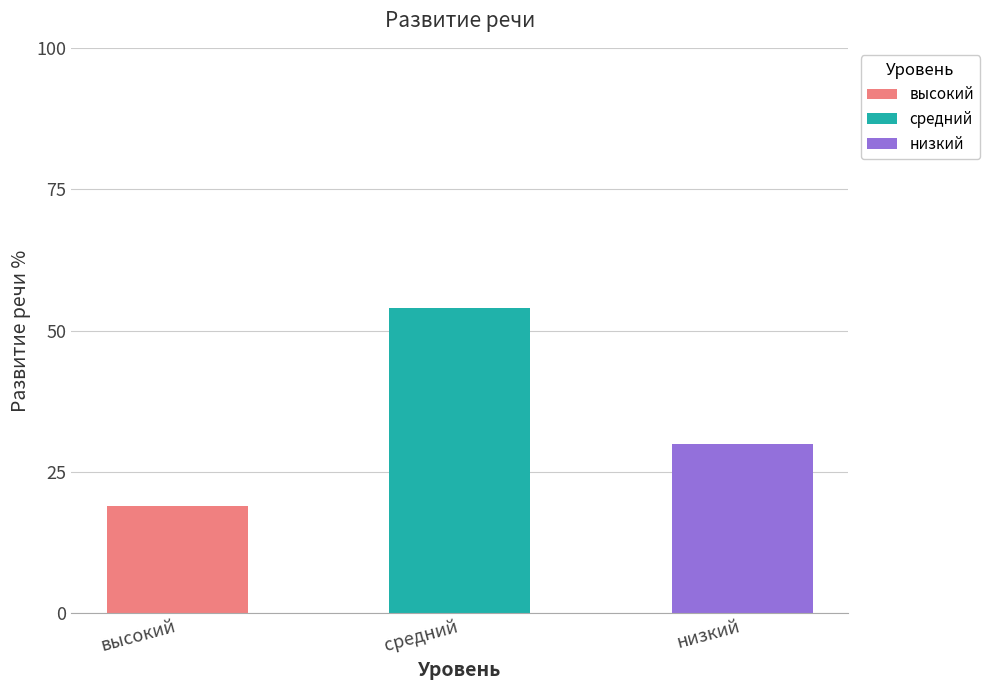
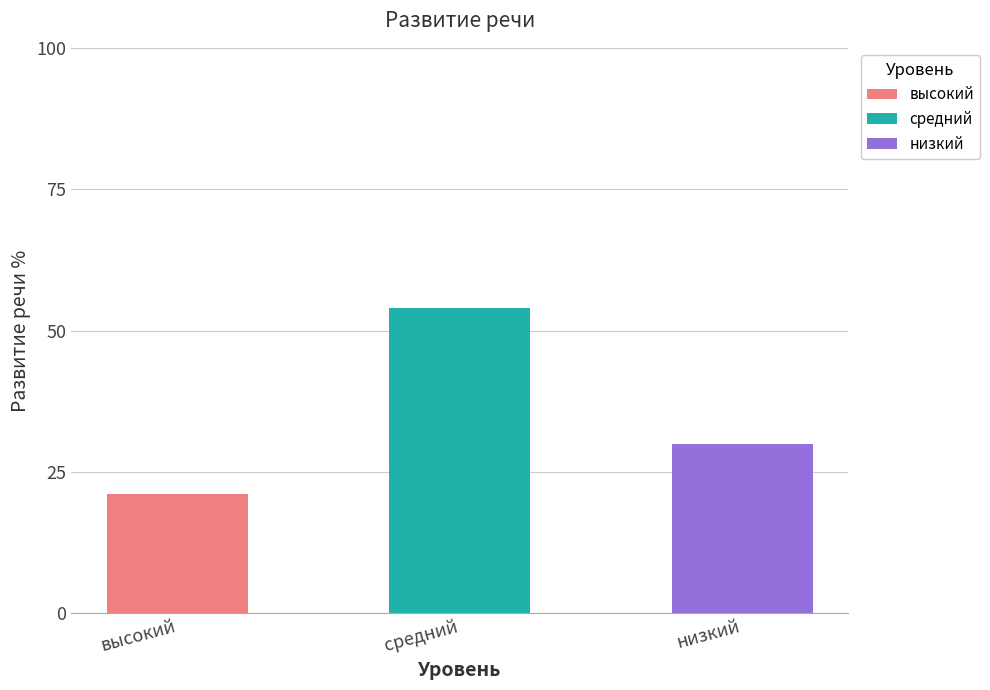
  {
-   "высокий": 19,
+   "высокий": 21,
    "средний": 54,
    "низкий": 30
  }
